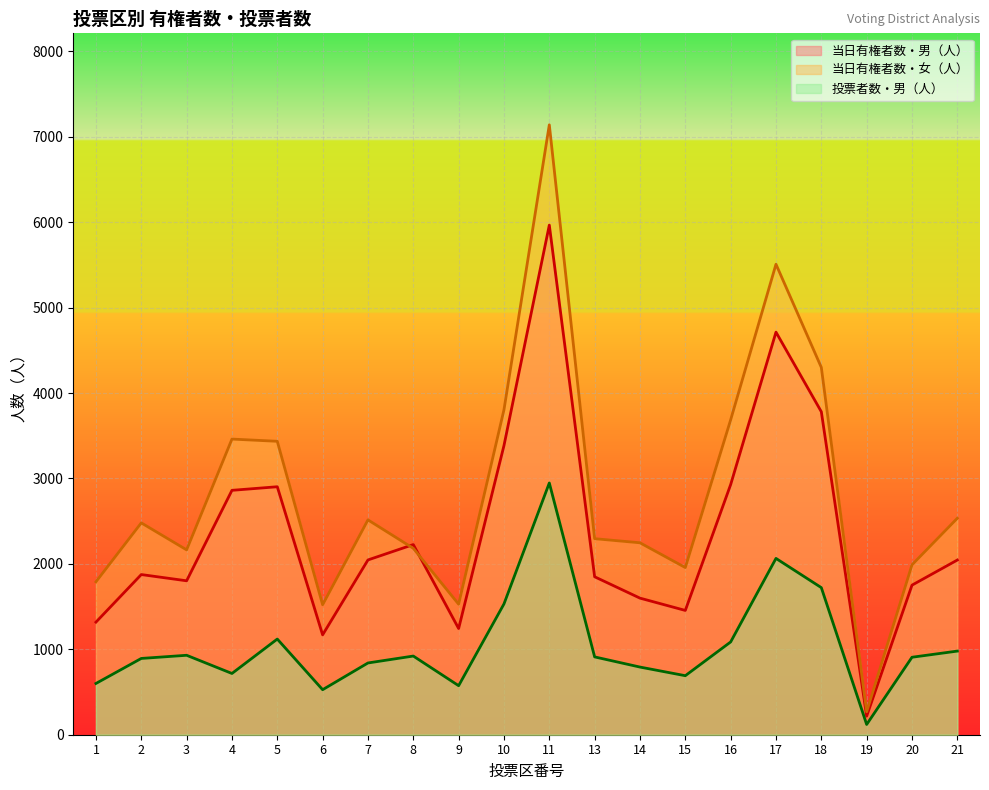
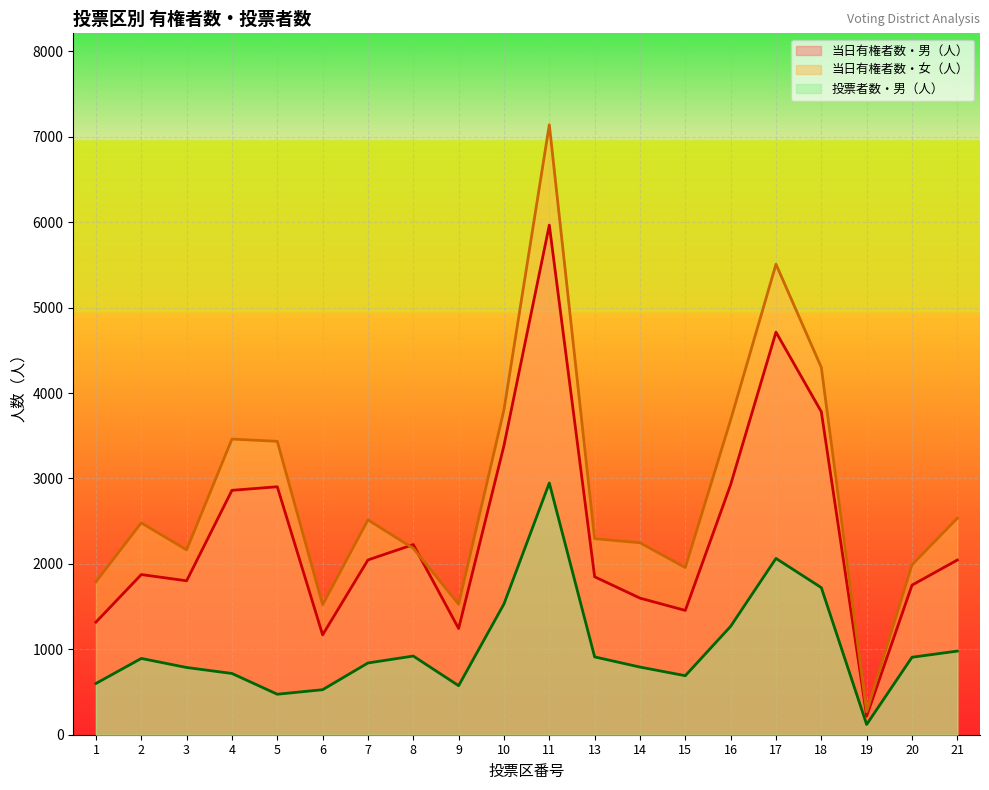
  {
    "投票者数・男（人）": {
      "1": 600,
      "2": 900,
-     "3": 900,
+     "3": 800,
      "4": 700,
-     "5": 1100,
+     "5": 500,
      "6": 500,
      "7": 800,
      "8": 900,
      "9": 600,
      "10": 1500,
      "11": 2900,
      "13": 900,
      "14": 800,
      "15": 700,
-     "16": 1100,
+     "16": 1300,
      "17": 2100,
      "18": 1700,
      "19": 100,
      "20": 900,
      "21": 1000
    }
  }
